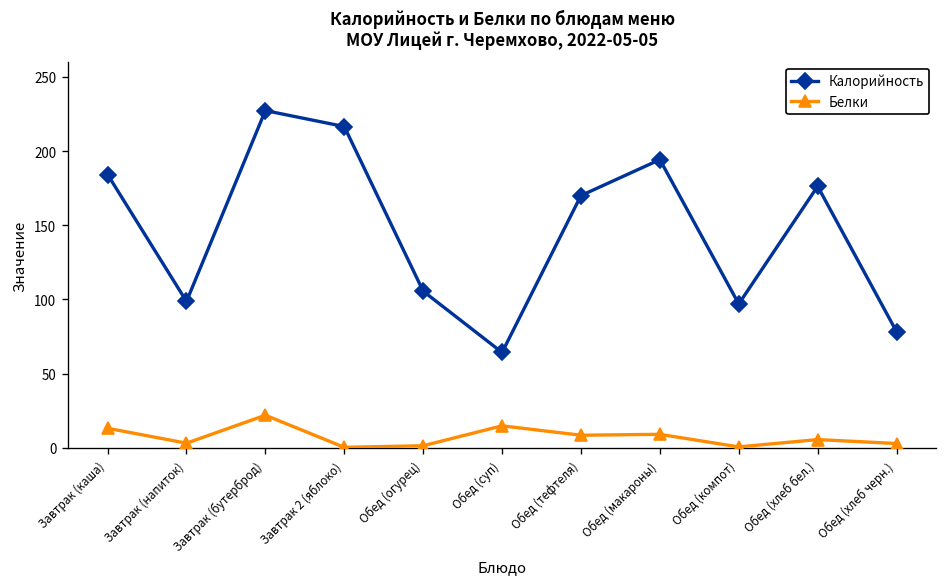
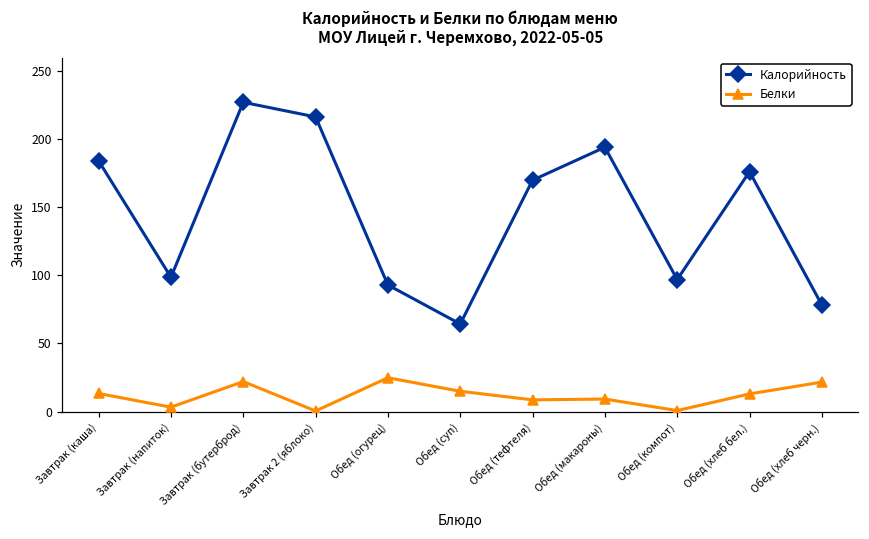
  {
    "Калорийность": {
      "Завтрак (каша)": 184,
      "Завтрак (напиток)": 99,
      "Завтрак (бутерброд)": 227,
      "Завтрак 2 (яблоко)": 217,
-     "Обед (огурец)": 106,
+     "Обед (огурец)": 93,
      "Обед (суп)": 64,
      "Обед (тефтеля)": 170,
      "Обед (макароны)": 194,
      "Обед (компот)": 97,
      "Обед (хлеб бел.)": 176,
      "Обед (хлеб черн.)": 78
    },
    "Белки": {
      "Завтрак (каша)": 13,
      "Завтрак (напиток)": 3,
      "Завтрак (бутерброд)": 22,
      "Завтрак 2 (яблоко)": 0,
-     "Обед (огурец)": 1,
+     "Обед (огурец)": 25,
      "Обед (суп)": 15,
      "Обед (тефтеля)": 9,
      "Обед (макароны)": 9,
      "Обед (компот)": 1,
-     "Обед (хлеб бел.)": 6,
-     "Обед (хлеб черн.)": 3
+     "Обед (хлеб бел.)": 13,
+     "Обед (хлеб черн.)": 22
    }
  }
